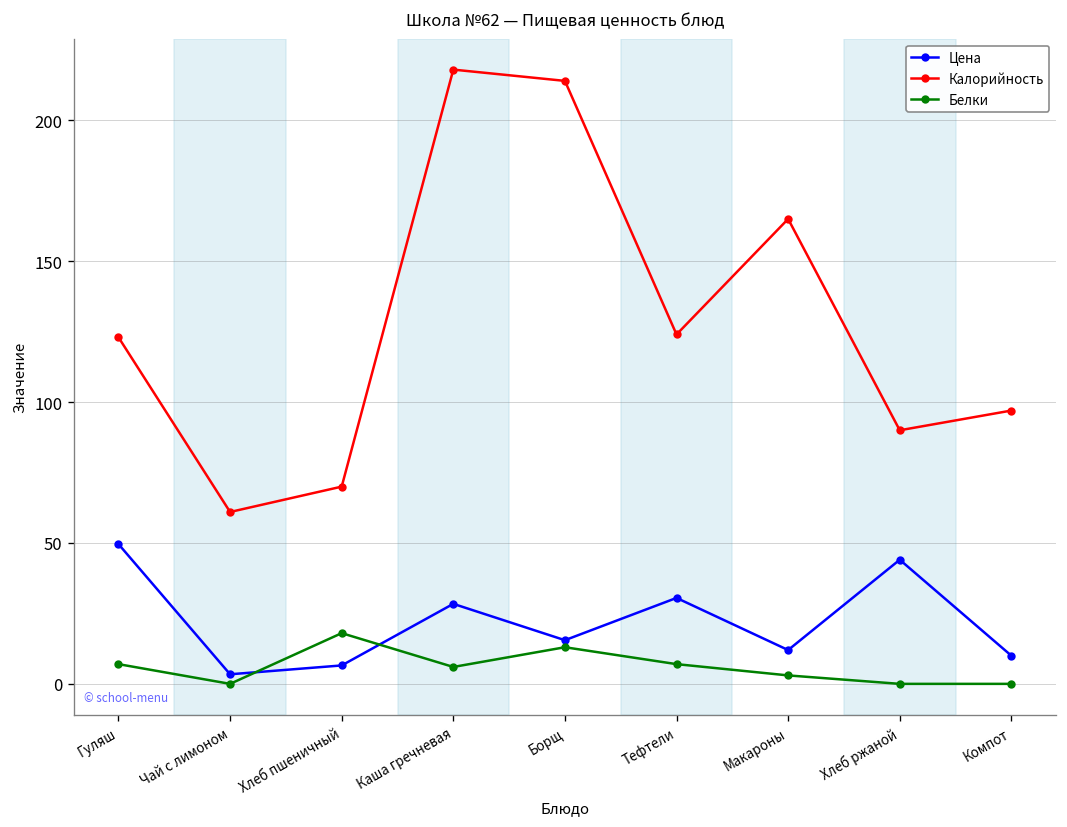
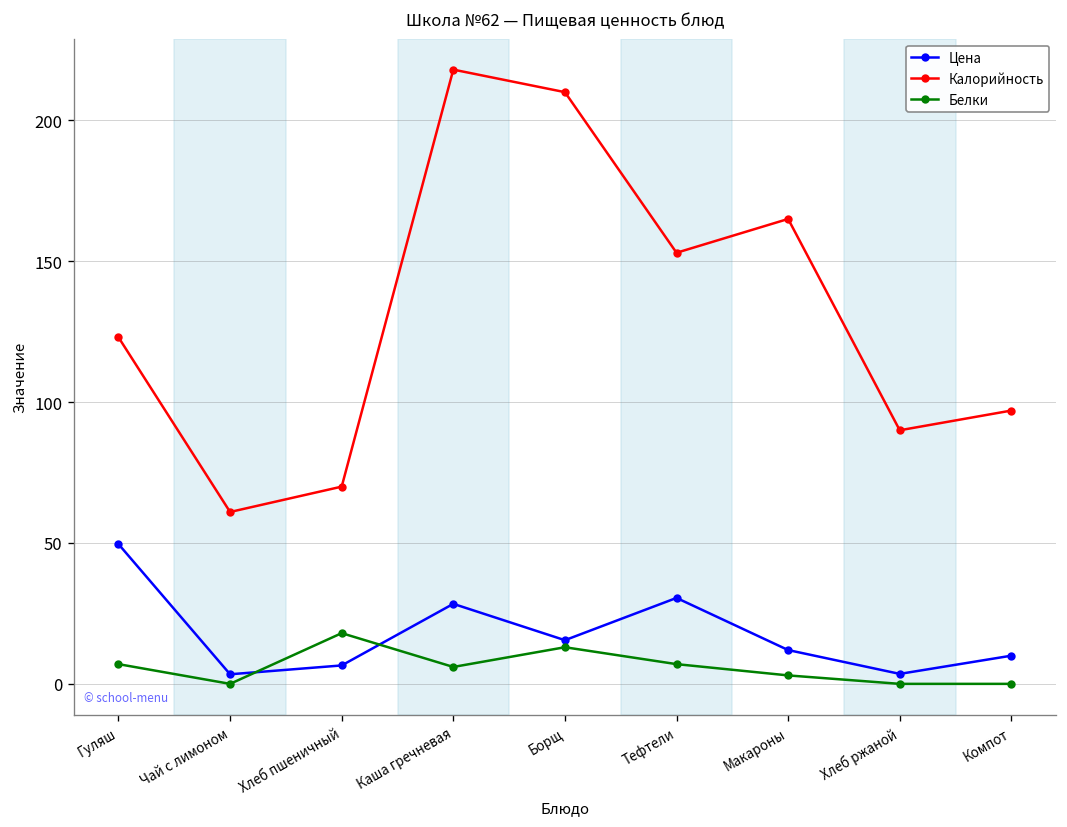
  {
    "Цена": {
      "Гуляш": 50,
      "Чай с лимоном": 3,
      "Хлеб пшеничный": 7,
      "Каша гречневая": 28,
      "Борщ": 16,
      "Тефтели": 31,
      "Макароны": 12,
-     "Хлеб ржаной": 44,
+     "Хлеб ржаной": 4,
      "Компот": 10
    },
    "Калорийность": {
      "Гуляш": 123,
      "Чай с лимоном": 61,
      "Хлеб пшеничный": 70,
      "Каша гречневая": 218,
-     "Борщ": 214,
-     "Тефтели": 124,
+     "Борщ": 210,
+     "Тефтели": 153,
      "Макароны": 165,
      "Хлеб ржаной": 90,
      "Компот": 97
    },
    "Белки": {
      "Гуляш": 7,
      "Чай с лимоном": 0,
      "Хлеб пшеничный": 18,
      "Каша гречневая": 6,
      "Борщ": 13,
      "Тефтели": 7,
      "Макароны": 3,
      "Хлеб ржаной": 0,
      "Компот": 0
    }
  }
